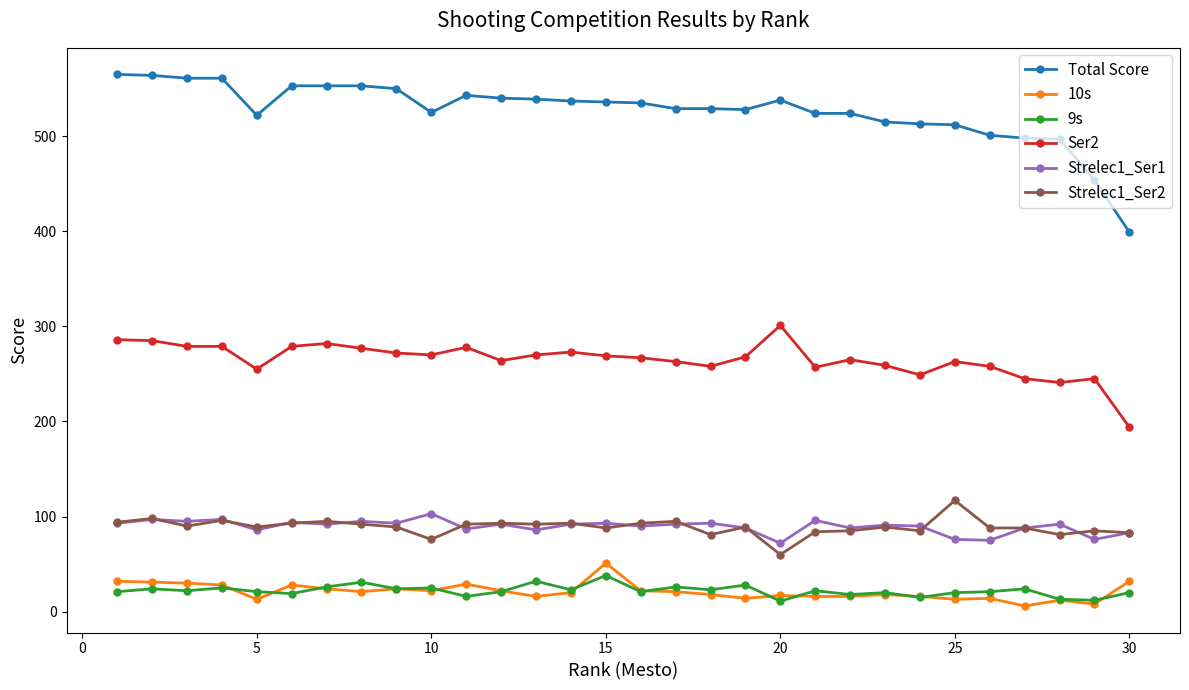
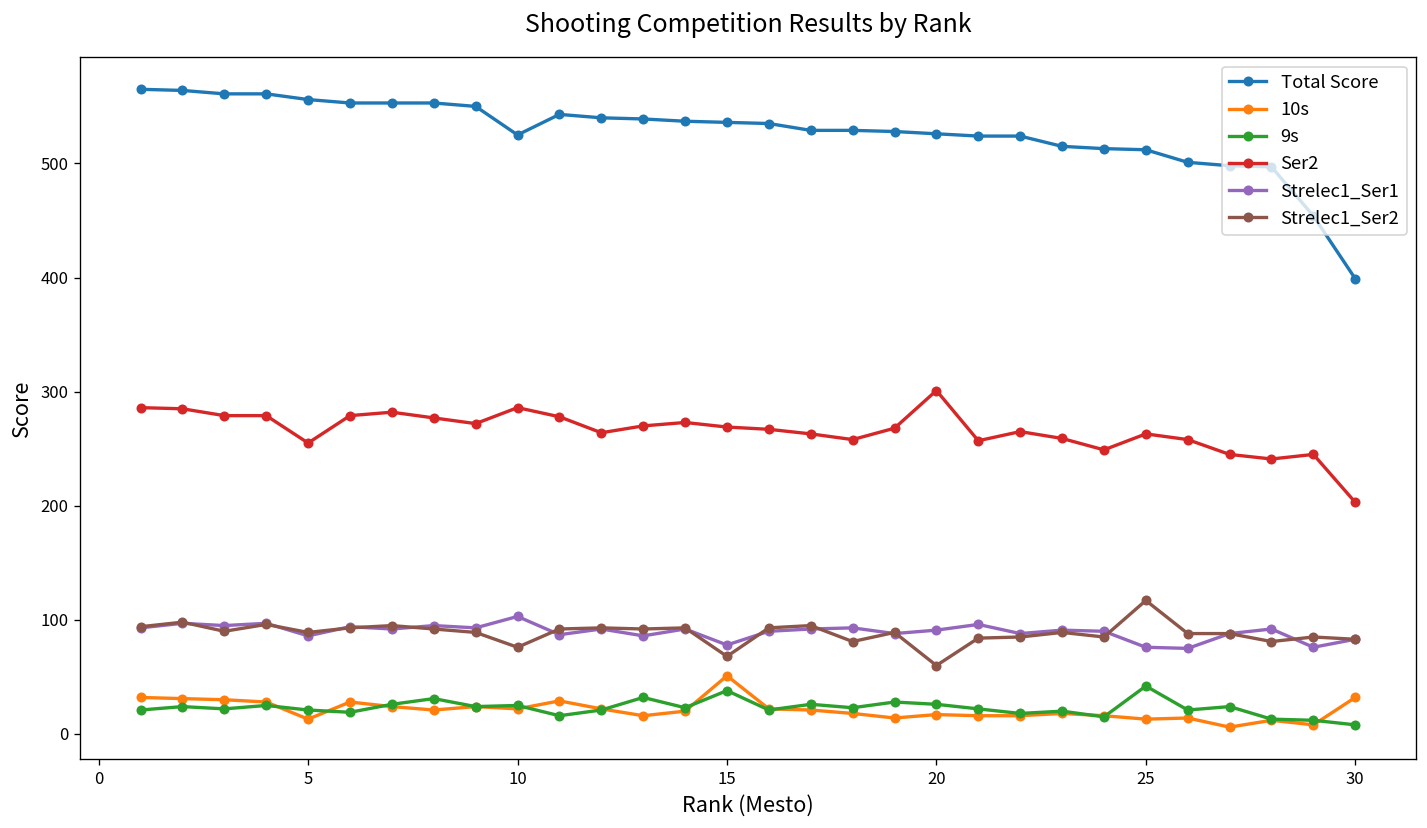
  {
    "Total Score": {
-     "5": 520,
+     "5": 560,
      "10": 530,
      "15": 540,
-     "20": 540,
+     "20": 530,
      "25": 510,
      "30": 400
    },
    "10s": {
      "5": 10,
      "10": 20,
      "15": 50,
      "20": 20,
      "25": 10,
      "30": 30
    },
    "9s": {
      "5": 20,
      "10": 30,
      "15": 40,
-     "20": 10,
-     "25": 20,
-     "30": 20
+     "20": 30,
+     "25": 40,
+     "30": 10
    },
    "Ser2": {
      "5": 260,
-     "10": 270,
+     "10": 290,
      "15": 270,
      "20": 300,
      "25": 260,
-     "30": 190
+     "30": 200
    },
    "Strelec1_Ser1": {
      "5": 90,
      "10": 100,
-     "15": 90,
-     "20": 70,
+     "15": 80,
+     "20": 90,
      "25": 80
    },
    "Strelec1_Ser2": {
      "5": 90,
      "10": 80,
-     "15": 90,
+     "15": 70,
      "20": 60,
      "25": 120
    }
  }
